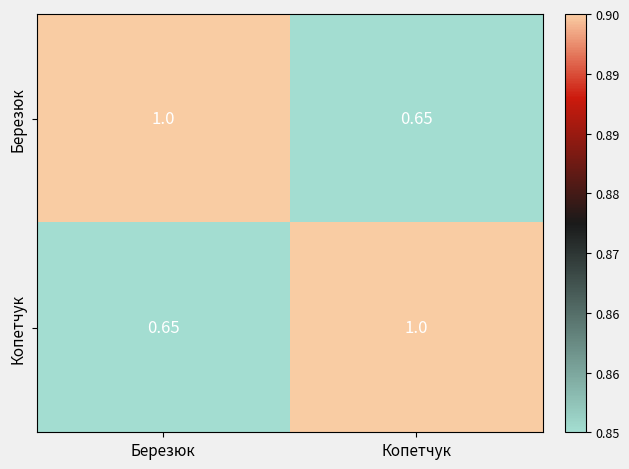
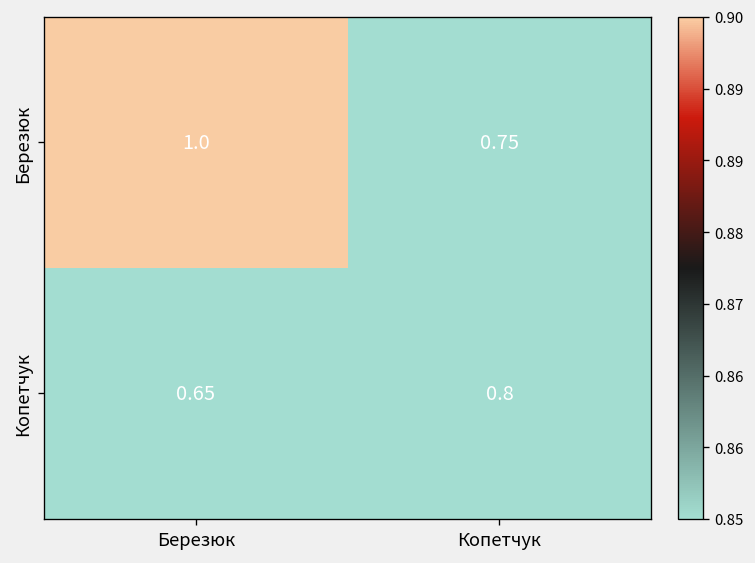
  {
    "Березюк": {
      "Березюк": 1.0,
-     "Копетчук": 0.65
+     "Копетчук": 0.75
    },
    "Копетчук": {
      "Березюк": 0.65,
-     "Копетчук": 1.0
+     "Копетчук": 0.8
    }
  }
